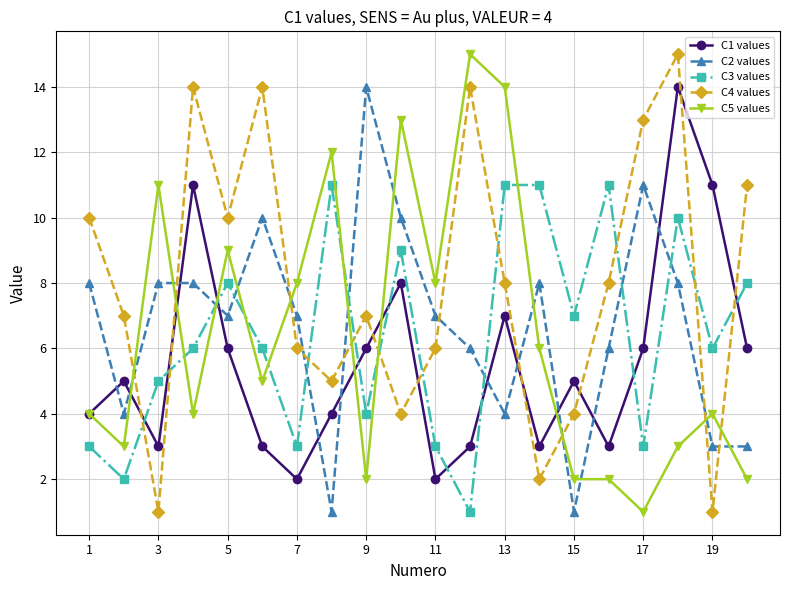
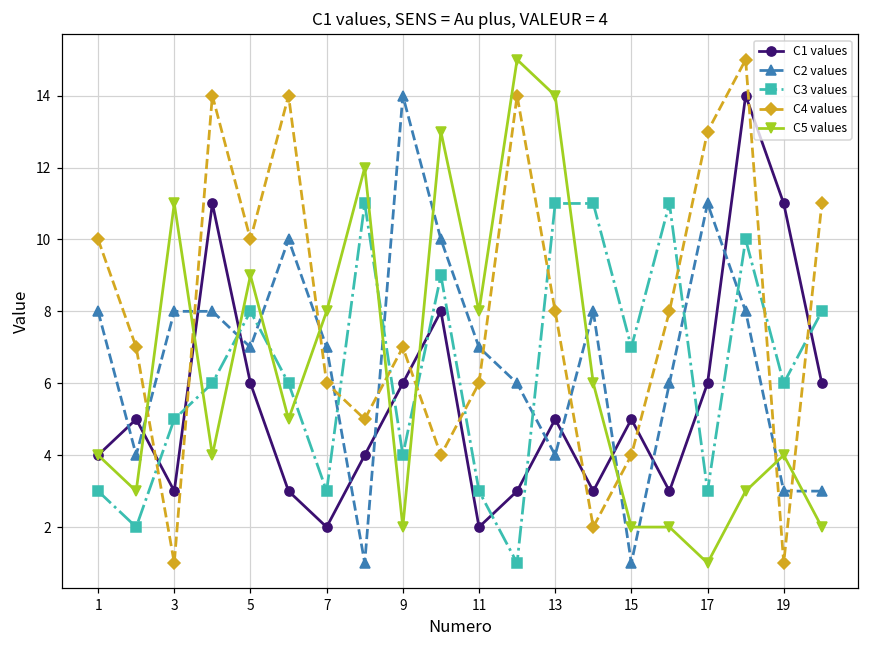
  {
    "C1 values": {
      "3": 3,
      "5": 6,
      "7": 2,
      "9": 6,
      "11": 2,
-     "13": 7,
+     "13": 5,
      "15": 5,
      "17": 6,
      "19": 11
    },
    "C2 values": {
      "1": 8,
      "3": 8,
      "5": 7,
      "7": 7,
      "9": 14,
      "11": 7,
      "13": 4,
      "15": 1,
      "17": 11,
      "19": 3
    },
    "C3 values": {
      "1": 3,
      "3": 5,
      "5": 8,
      "7": 3,
      "9": 4,
      "11": 3,
      "13": 11,
      "15": 7,
      "17": 3,
      "19": 6
    },
    "C4 values": {
      "1": 10,
      "3": 1,
      "5": 10,
      "7": 6,
      "9": 7,
      "11": 6,
      "13": 8,
      "15": 4,
      "17": 13,
      "19": 1
    },
    "C5 values": {
      "3": 11,
      "5": 9,
      "7": 8,
      "9": 2,
      "11": 8,
      "13": 14,
      "15": 2,
      "17": 1,
      "19": 4
    }
  }
